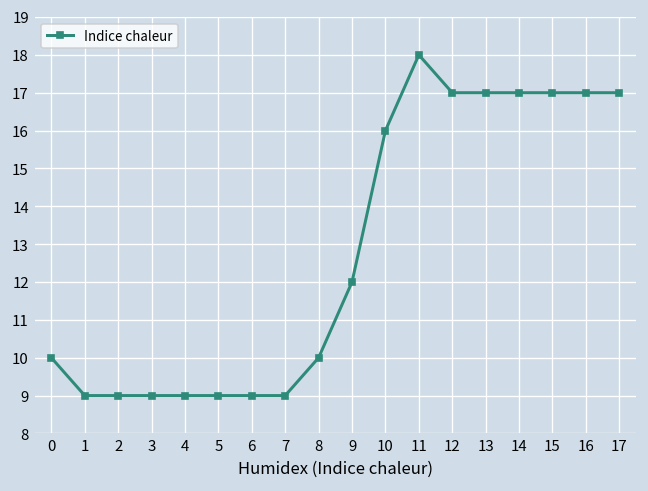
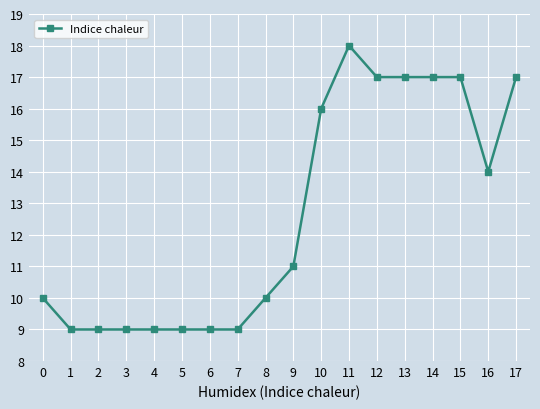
  {
    "0": 10,
    "1": 9,
    "2": 9,
    "3": 9,
    "4": 9,
    "5": 9,
    "6": 9,
    "7": 9,
    "8": 10,
-   "9": 12,
+   "9": 11,
    "10": 16,
    "11": 18,
    "12": 17,
    "13": 17,
    "14": 17,
    "15": 17,
-   "16": 17,
+   "16": 14,
    "17": 17
  }
